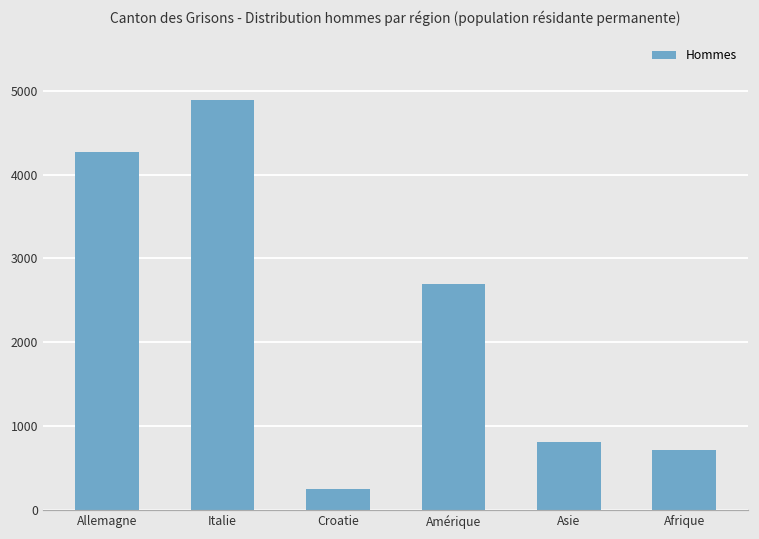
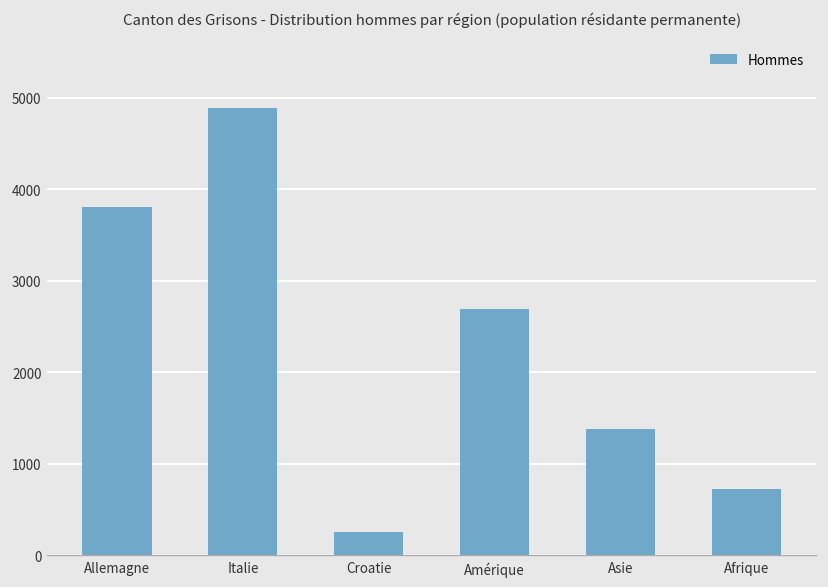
  {
-   "Allemagne": 4300,
+   "Allemagne": 3800,
    "Italie": 4900,
    "Croatie": 300,
    "Amérique": 2700,
-   "Asie": 800,
+   "Asie": 1400,
    "Afrique": 700
  }
